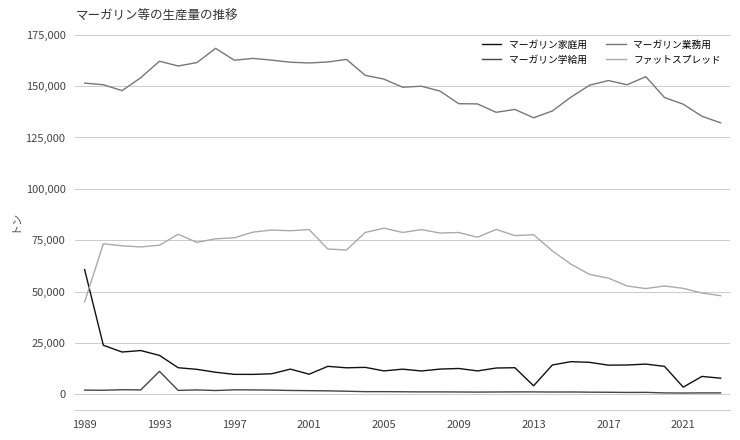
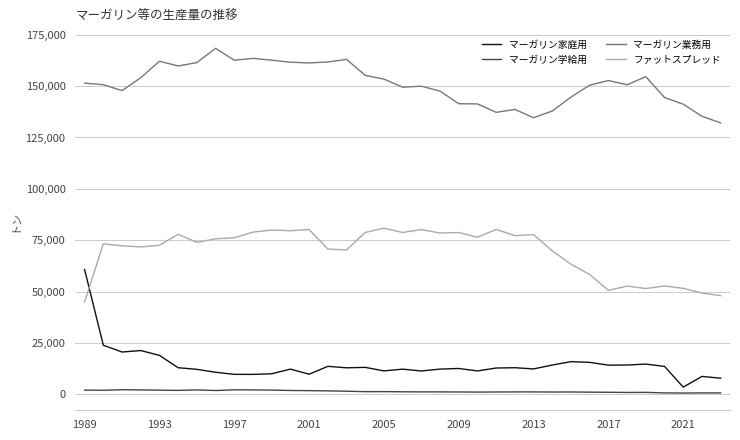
  {
    "マーガリン家庭用": {
      "1989": "61,000",
      "1993": "19,000",
      "1997": "10,000",
      "2001": "10,000",
      "2005": "11,000",
      "2009": "13,000",
-     "2013": "4,000",
+     "2013": "12,000",
      "2017": "14,000",
      "2021": "3,000"
    },
    "マーガリン学給用": {
      "1989": "2,000",
-     "1993": "11,000",
+     "1993": "2,000",
      "1997": "2,000",
      "2001": "2,000",
      "2005": "1,000",
      "2009": "1,000",
      "2013": "1,000",
      "2017": "1,000",
      "2021": "1,000"
    },
    "マーガリン業務用": {
      "1989": "151,000",
      "1993": "162,000",
      "1997": "163,000",
      "2001": "161,000",
      "2005": "153,000",
      "2009": "141,000",
      "2013": "135,000",
      "2017": "153,000",
      "2021": "141,000"
    },
    "ファットスプレッド": {
      "1989": "45,000",
      "1993": "73,000",
      "1997": "76,000",
      "2001": "80,000",
      "2005": "81,000",
      "2009": "79,000",
      "2013": "78,000",
-     "2017": "57,000",
+     "2017": "51,000",
      "2021": "52,000"
    }
  }
